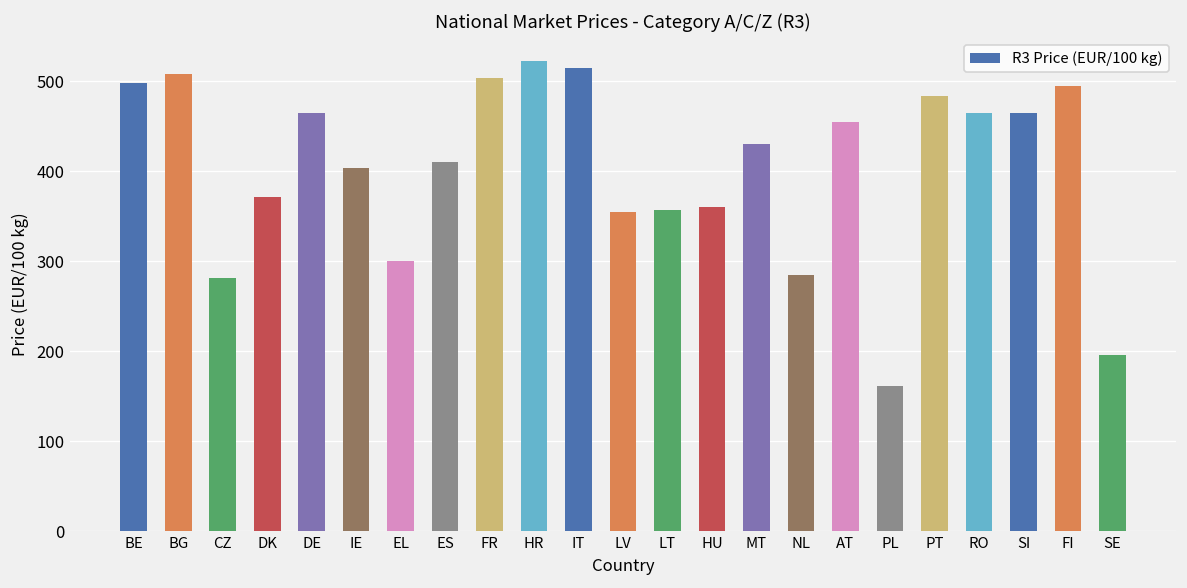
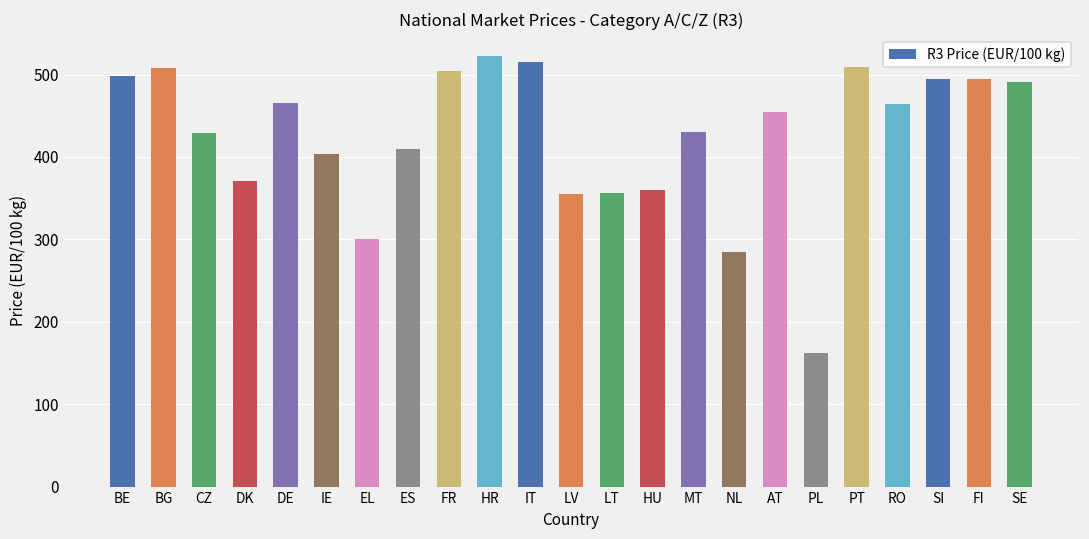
  {
    "BE": 500,
    "BG": 510,
-   "CZ": 280,
+   "CZ": 430,
    "DK": 370,
    "DE": 460,
    "IE": 400,
    "EL": 300,
    "ES": 410,
    "FR": 500,
    "HR": 520,
    "IT": 520,
    "LV": 350,
    "LT": 360,
    "HU": 360,
    "MT": 430,
    "NL": 280,
    "AT": 460,
    "PL": 160,
-   "PT": 480,
+   "PT": 510,
    "RO": 460,
-   "SI": 460,
+   "SI": 490,
    "FI": 500,
-   "SE": 200
+   "SE": 490
  }
